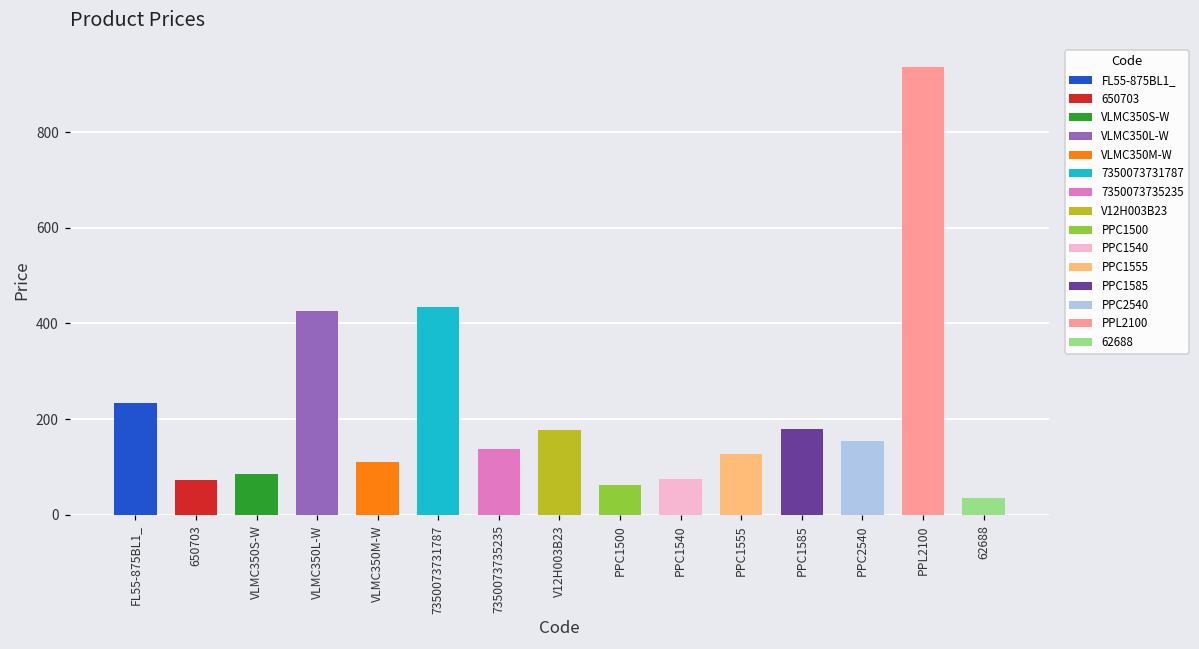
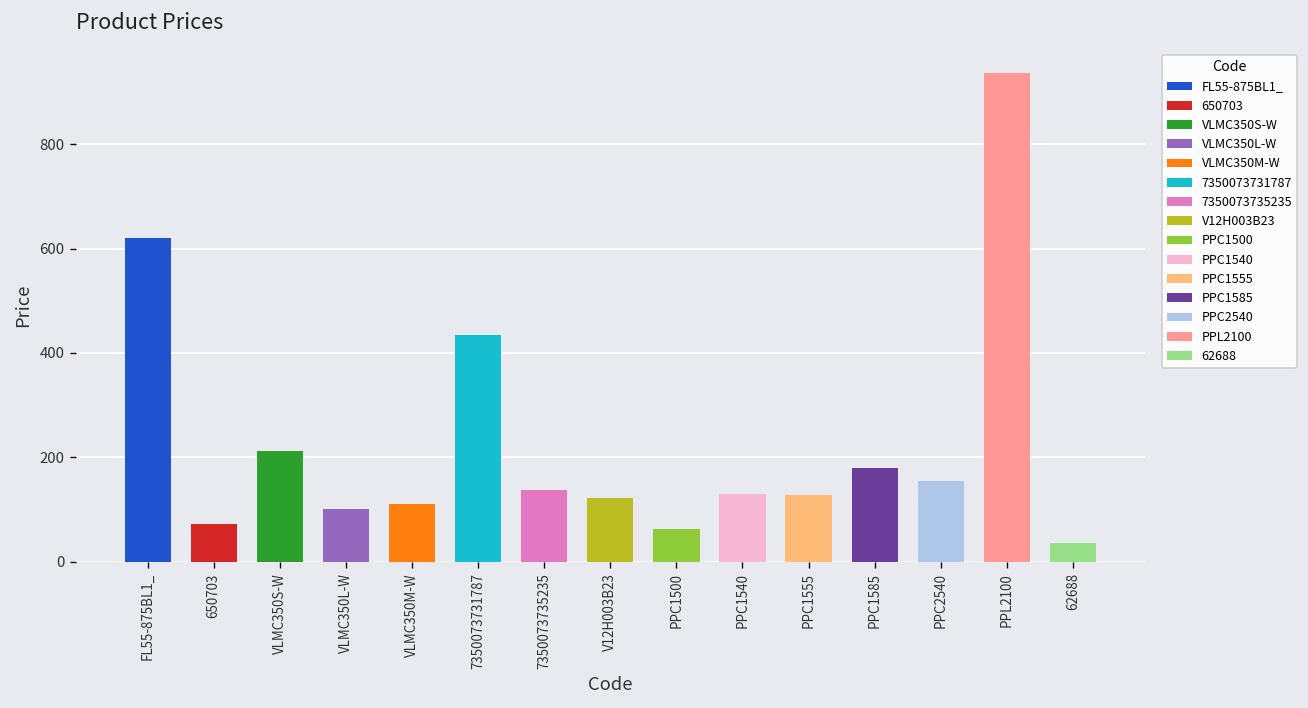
  {
-   "FL55-875BL1_": 230,
+   "FL55-875BL1_": 620,
    "650703": 70,
-   "VLMC350S-W": 80,
-   "VLMC350L-W": 430,
+   "VLMC350S-W": 210,
+   "VLMC350L-W": 100,
    "VLMC350M-W": 110,
    "7350073731787": 430,
    "7350073735235": 140,
-   "V12H003B23": 180,
+   "V12H003B23": 120,
    "PPC1500": 60,
-   "PPC1540": 70,
+   "PPC1540": 130,
    "PPC1555": 130,
    "PPC1585": 180,
    "PPC2540": 150,
    "PPL2100": 940,
    "62688": 40
  }
